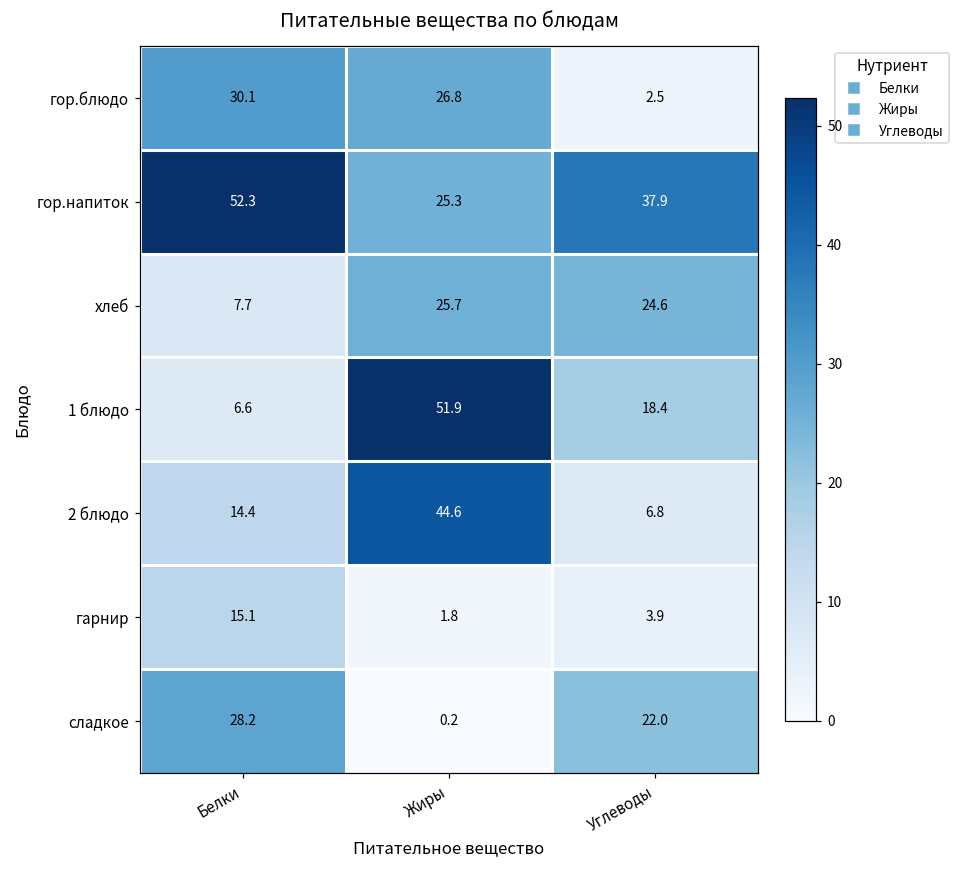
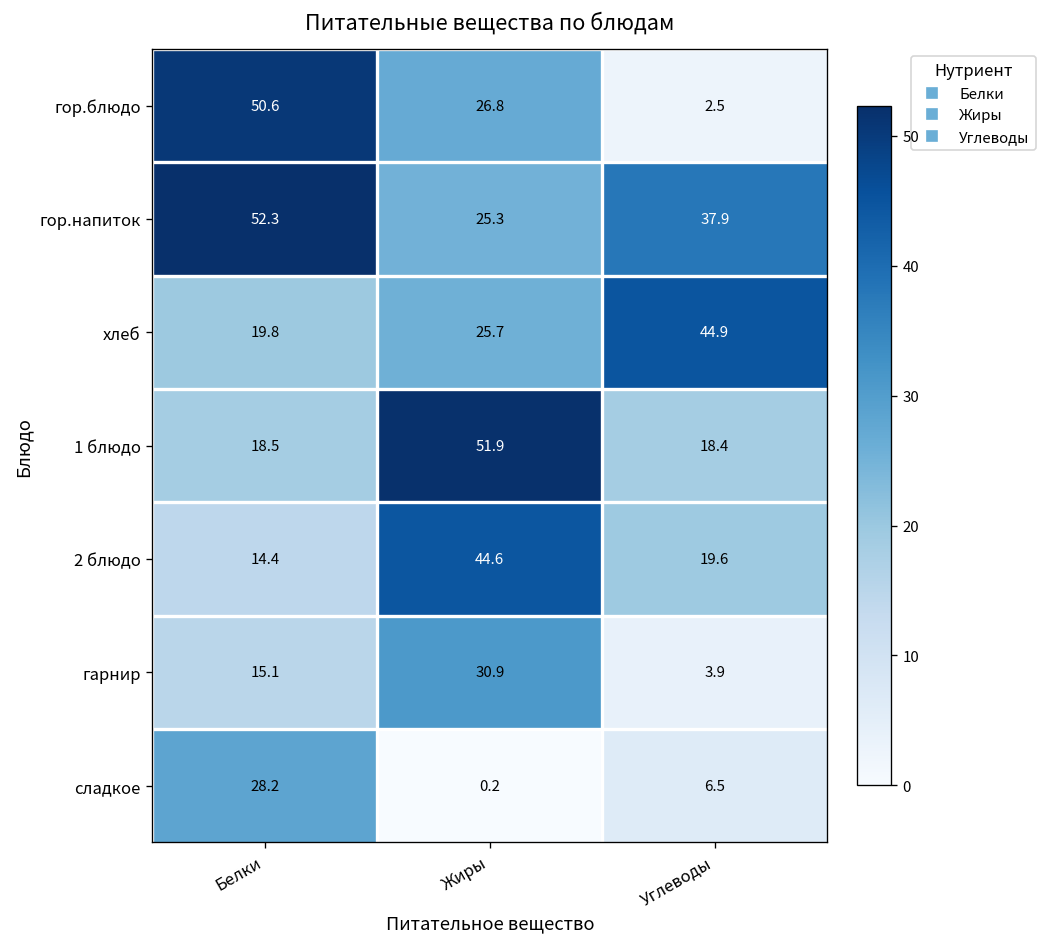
  {
    "гор.блюдо": {
-     "Белки": 30.1,
+     "Белки": 50.6,
      "Жиры": 26.8,
      "Углеводы": 2.5
    },
    "гор.напиток": {
      "Белки": 52.3,
      "Жиры": 25.3,
      "Углеводы": 37.9
    },
    "хлеб": {
-     "Белки": 7.7,
+     "Белки": 19.8,
      "Жиры": 25.7,
-     "Углеводы": 24.6
+     "Углеводы": 44.9
    },
    "1 блюдо": {
-     "Белки": 6.6,
+     "Белки": 18.5,
      "Жиры": 51.9,
      "Углеводы": 18.4
    },
    "2 блюдо": {
      "Белки": 14.4,
      "Жиры": 44.6,
-     "Углеводы": 6.8
+     "Углеводы": 19.6
    },
    "гарнир": {
      "Белки": 15.1,
-     "Жиры": 1.8,
+     "Жиры": 30.9,
      "Углеводы": 3.9
    },
    "сладкое": {
      "Белки": 28.2,
      "Жиры": 0.2,
-     "Углеводы": 22.0
+     "Углеводы": 6.5
    }
  }
